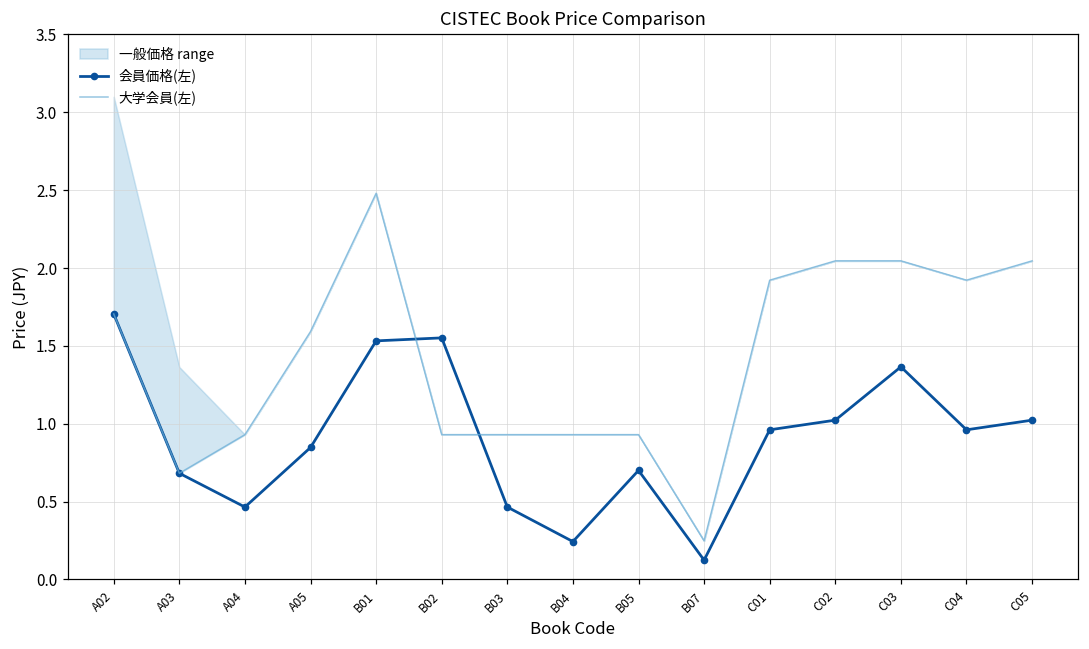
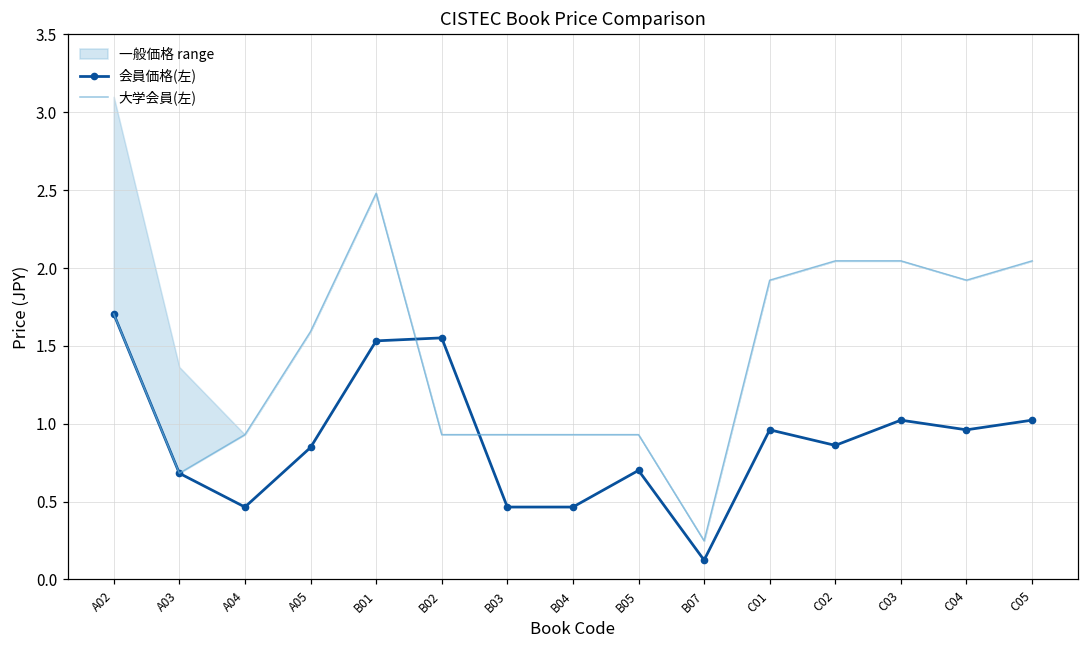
  {
    "会員価格(左)": {
      "A04": 0.46,
      "A05": 0.85,
      "B01": 1.53,
      "B02": 1.55,
      "B03": 0.46,
-     "B04": 0.24,
+     "B04": 0.46,
      "B05": 0.70,
      "B07": 0.12,
      "C01": 0.96,
-     "C02": 1.02,
-     "C03": 1.37,
+     "C02": 0.86,
+     "C03": 1.02,
      "C04": 0.96,
      "C05": 1.02
    }
  }
